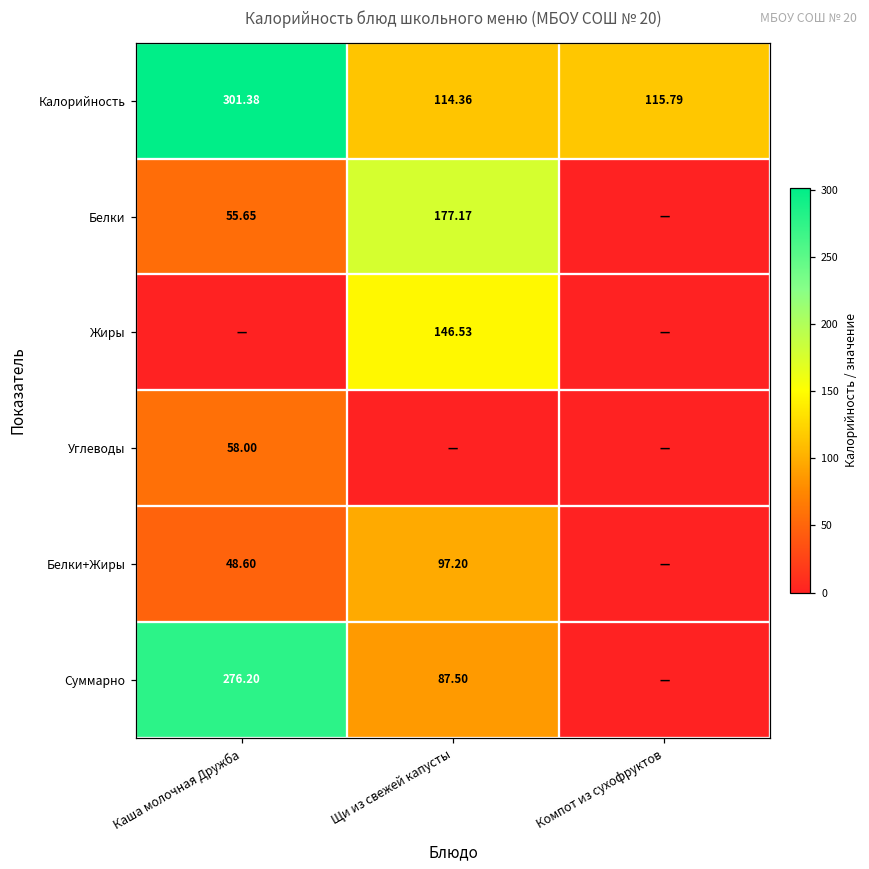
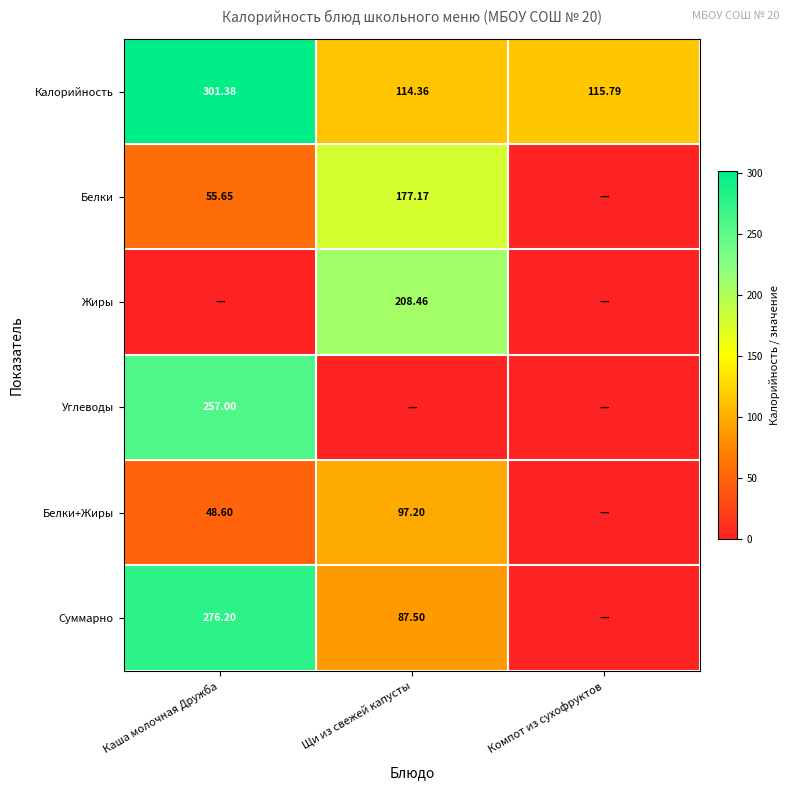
  {
    "Калорийность": {
      "Каша молочная Дружба": 301.38,
      "Щи из свежей капусты": 114.36,
      "Компот из сухофруктов": 115.79
    },
    "Белки": {
      "Каша молочная Дружба": 55.65,
      "Щи из свежей капусты": 177.17
    },
    "Жиры": {
-     "Щи из свежей капусты": 146.53
+     "Щи из свежей капусты": 208.46
    },
    "Углеводы": {
-     "Каша молочная Дружба": 58.00
+     "Каша молочная Дружба": 257.00
    },
    "Белки+Жиры": {
      "Каша молочная Дружба": 48.60,
      "Щи из свежей капусты": 97.20
    },
    "Суммарно": {
      "Каша молочная Дружба": 276.20,
      "Щи из свежей капусты": 87.50
    }
  }
